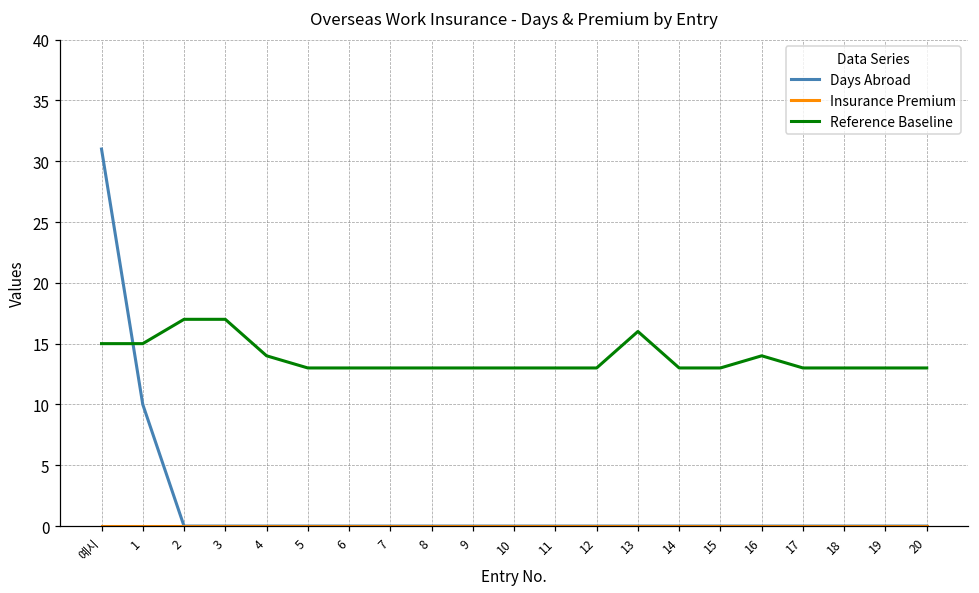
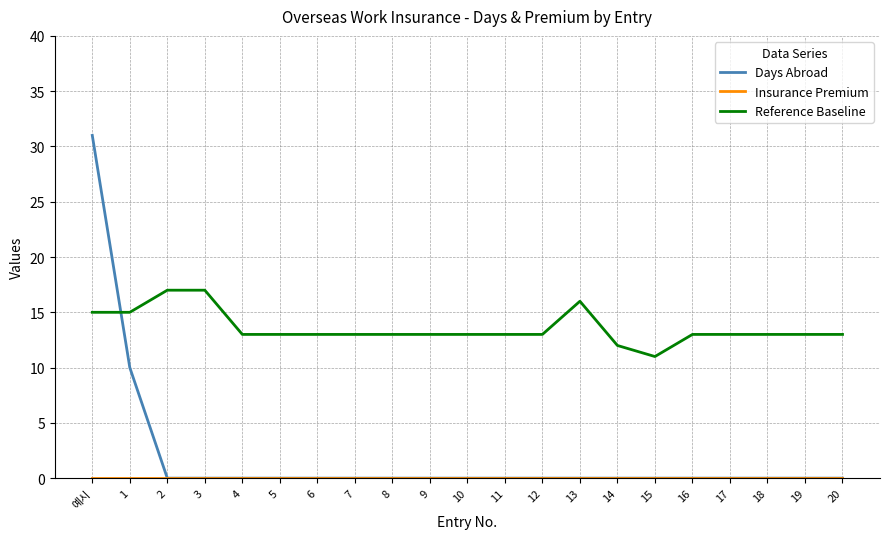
  {
    "Days Abroad": {
      "예시": 31,
      "1": 10
    },
    "Insurance Premium": {
      "예시": 0,
      "1": 0
    },
    "Reference Baseline": {
      "예시": 15,
      "1": 15,
      "2": 17,
      "3": 17,
-     "4": 14,
+     "4": 13,
      "5": 13,
      "6": 13,
      "7": 13,
      "8": 13,
      "9": 13,
      "10": 13,
      "11": 13,
      "12": 13,
      "13": 16,
-     "14": 13,
-     "15": 13,
-     "16": 14,
+     "14": 12,
+     "15": 11,
+     "16": 13,
      "17": 13,
      "18": 13,
      "19": 13,
      "20": 13
    }
  }
